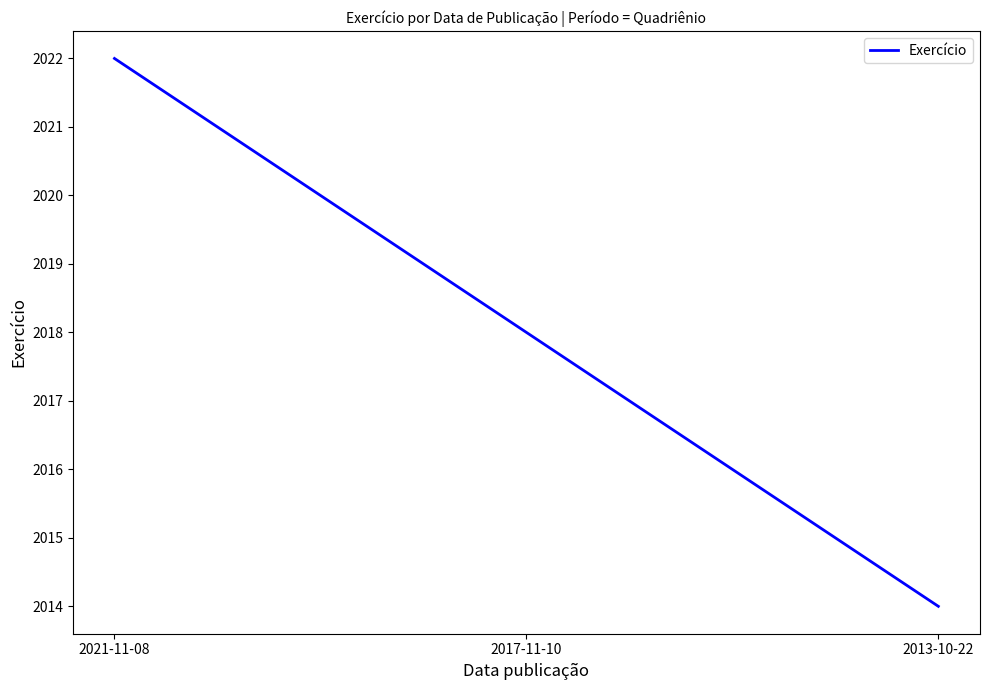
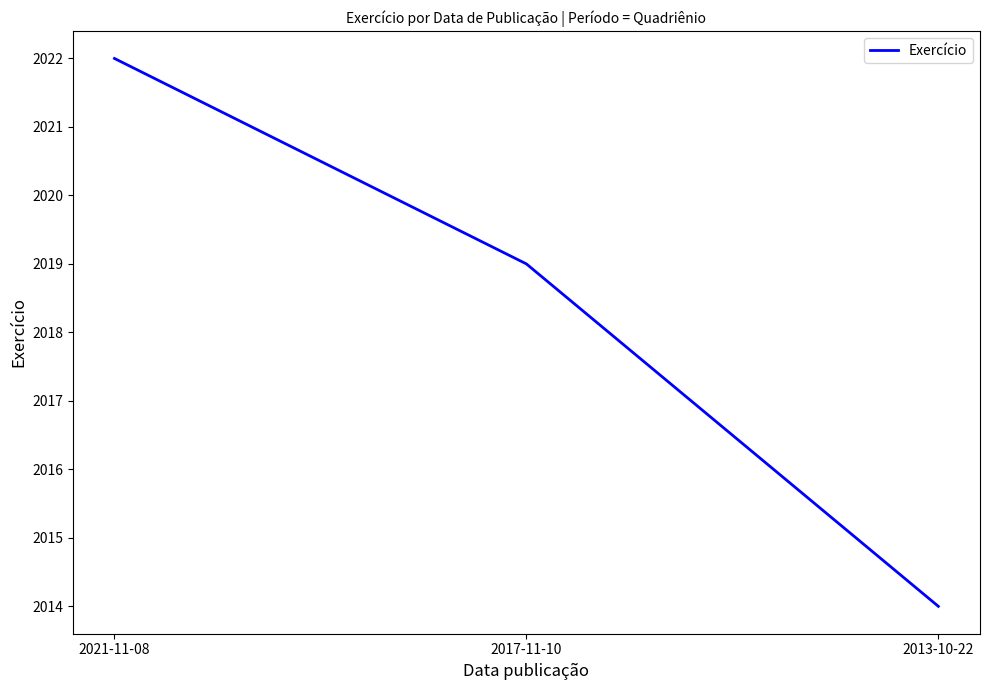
  {
    "2021-11-08": 2022,
-   "2017-11-10": 2018,
+   "2017-11-10": 2019,
    "2013-10-22": 2014
  }
